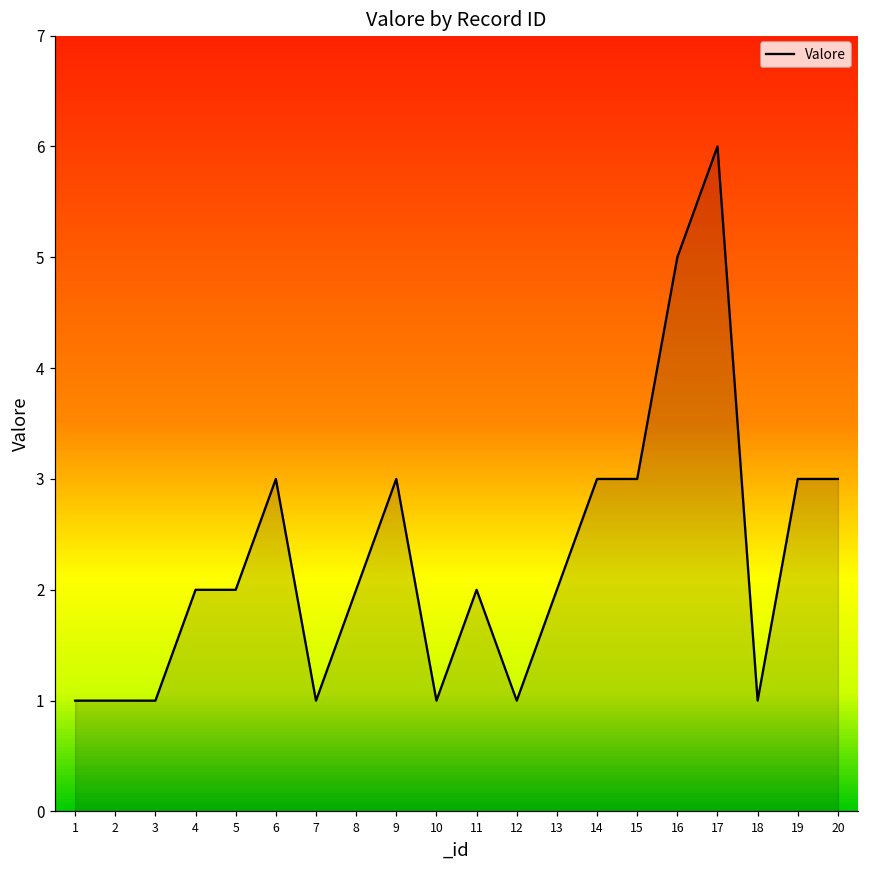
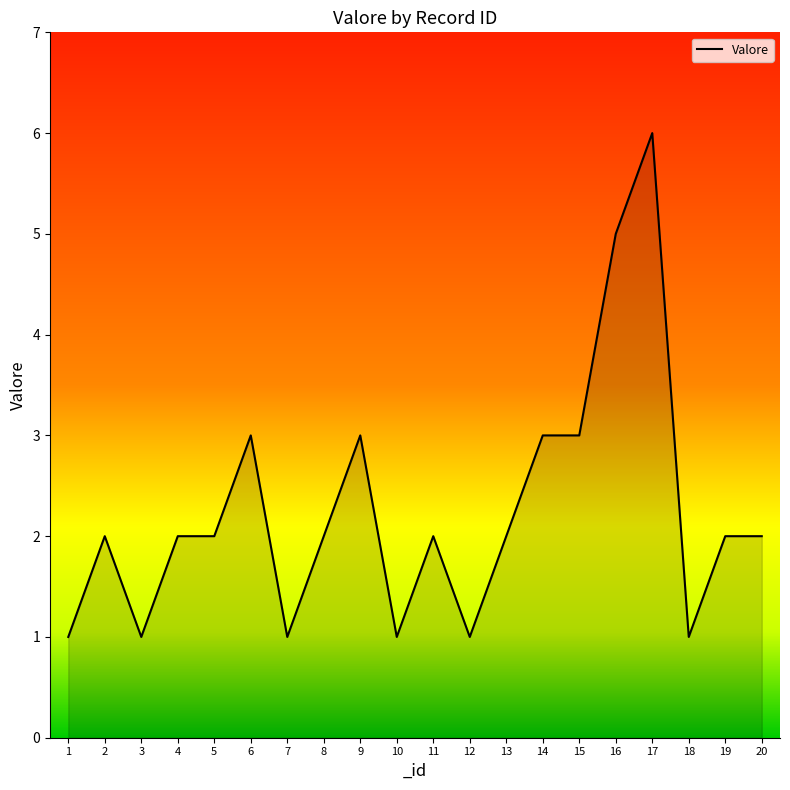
  {
    "1": 1,
-   "2": 1,
+   "2": 2,
    "3": 1,
    "4": 2,
    "5": 2,
    "6": 3,
    "7": 1,
    "8": 2,
    "9": 3,
    "10": 1,
    "11": 2,
    "12": 1,
    "13": 2,
    "14": 3,
    "15": 3,
    "16": 5,
    "17": 6,
    "18": 1,
-   "19": 3,
-   "20": 3
+   "19": 2,
+   "20": 2
  }
